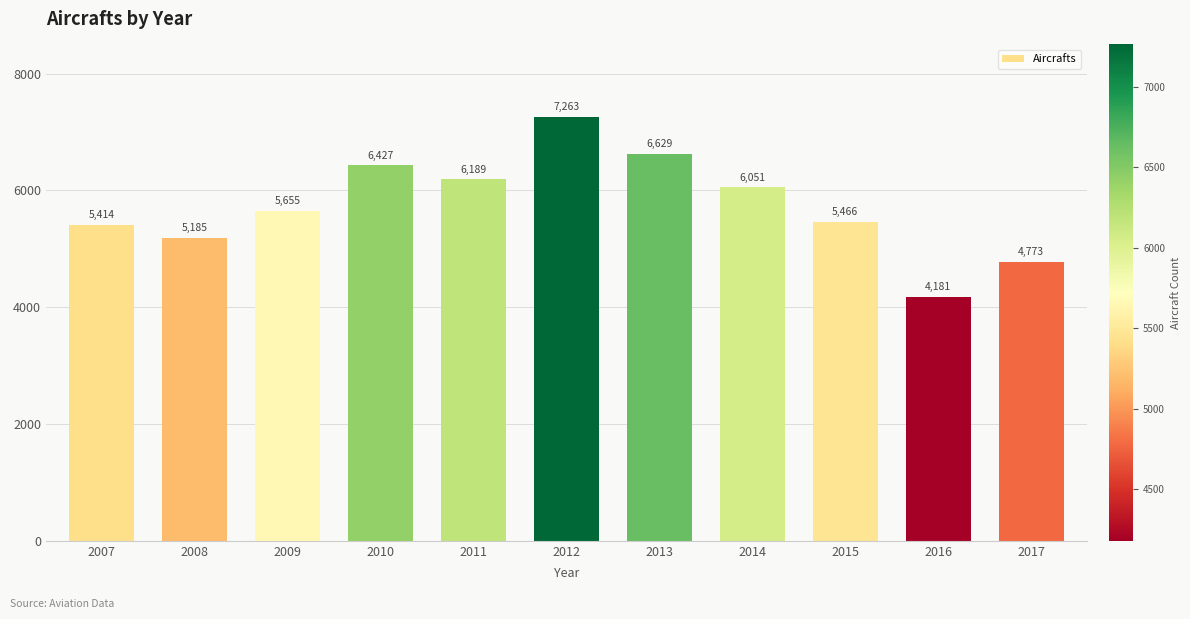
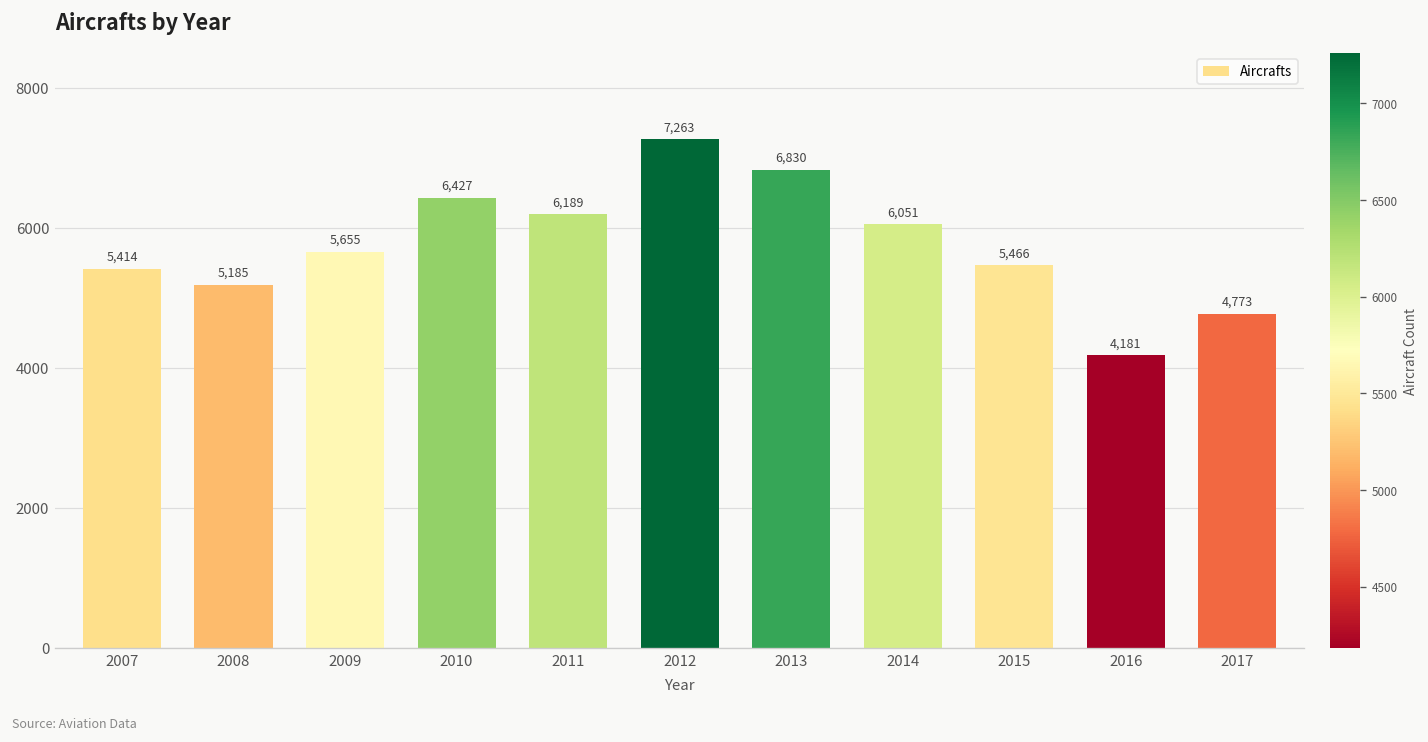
  {
    "2007": "5,414",
    "2008": "5,185",
    "2009": "5,655",
    "2010": "6,427",
    "2011": "6,189",
    "2012": "7,263",
-   "2013": "6,629",
+   "2013": "6,830",
    "2014": "6,051",
    "2015": "5,466",
    "2016": "4,181",
    "2017": "4,773"
  }
